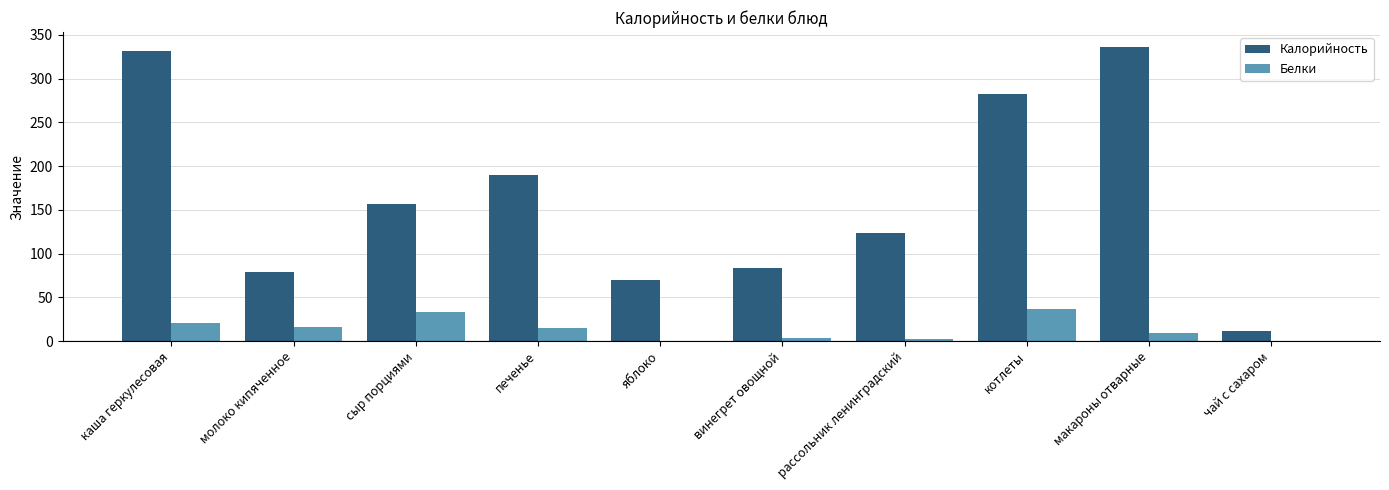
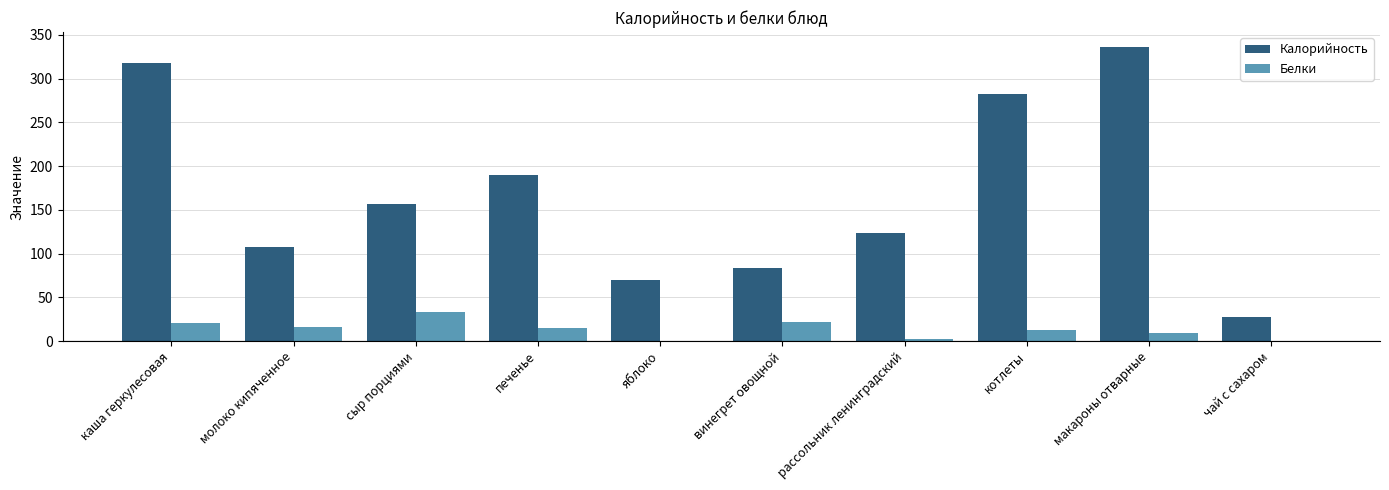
  {
    "Калорийность": {
-     "каша геркулесовая": 330,
-     "молоко кипяченное": 80,
+     "каша геркулесовая": 320,
+     "молоко кипяченное": 110,
      "сыр порциями": 160,
      "печенье": 190,
      "яблоко": 70,
      "винегрет овощной": 80,
      "рассольник ленинградский": 120,
      "котлеты": 280,
      "макароны отварные": 340,
-     "чай с сахаром": 10
+     "чай с сахаром": 30
    },
    "Белки": {
      "каша геркулесовая": 20,
      "молоко кипяченное": 20,
      "сыр порциями": 30,
      "печенье": 10,
-     "винегрет овощной": 0,
-     "котлеты": 40,
+     "винегрет овощной": 20,
+     "котлеты": 10,
      "макароны отварные": 10
    }
  }
